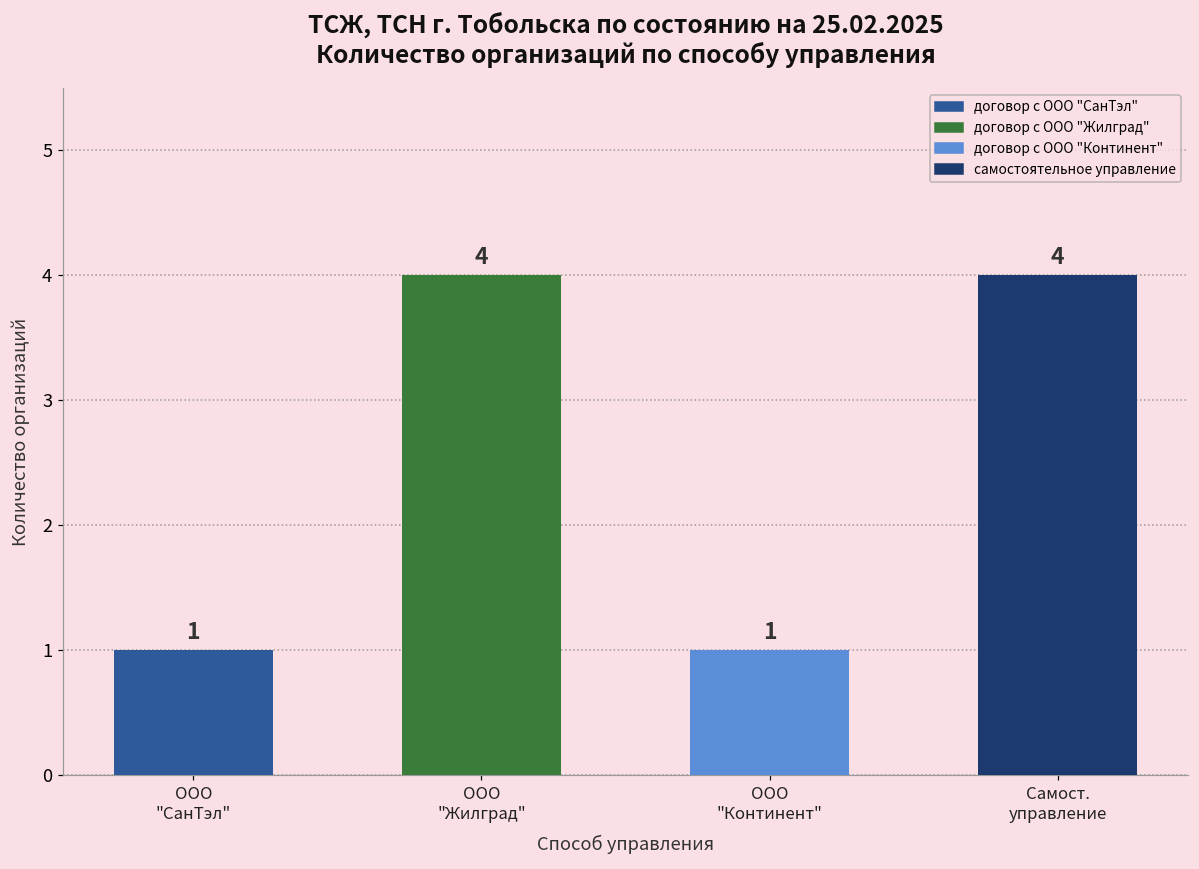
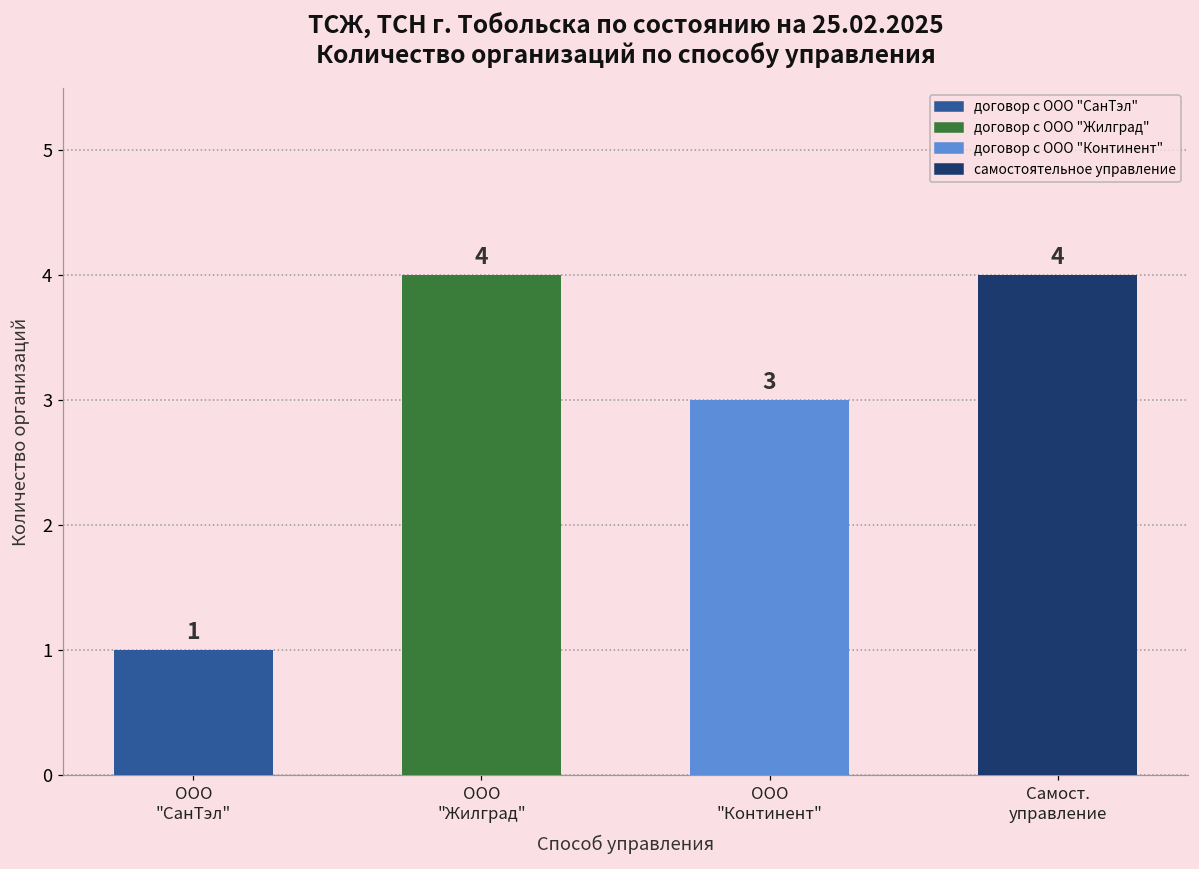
  {
    "ООО \"СанТэл\"": 1,
    "ООО \"Жилград\"": 4,
-   "ООО \"Континент\"": 1,
+   "ООО \"Континент\"": 3,
    "Самост. управление": 4
  }
